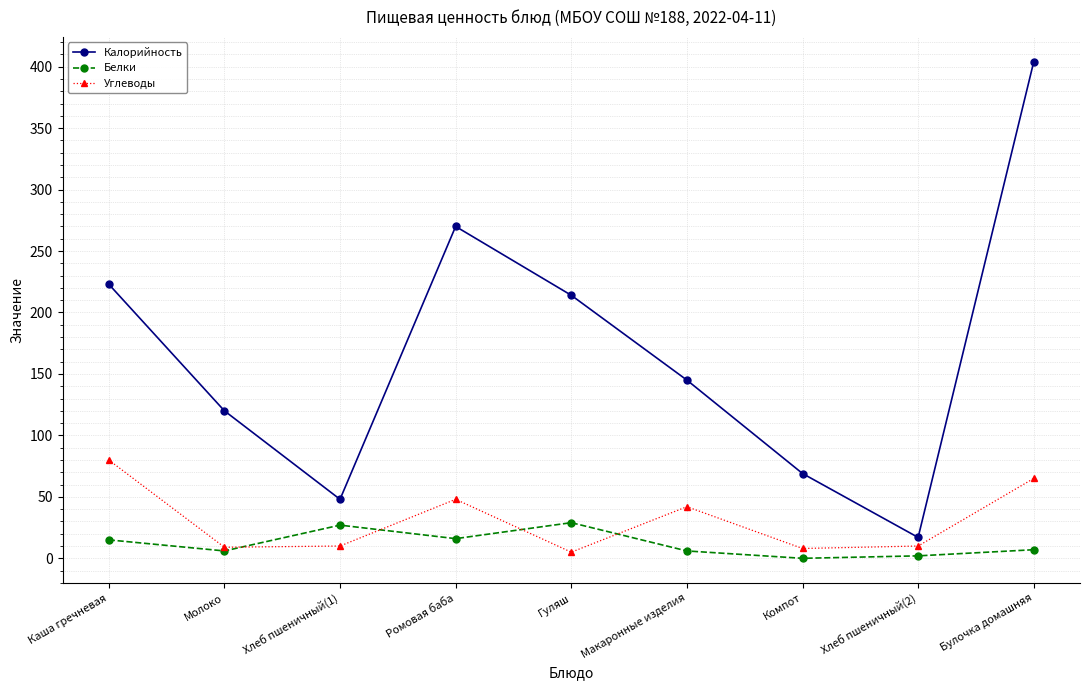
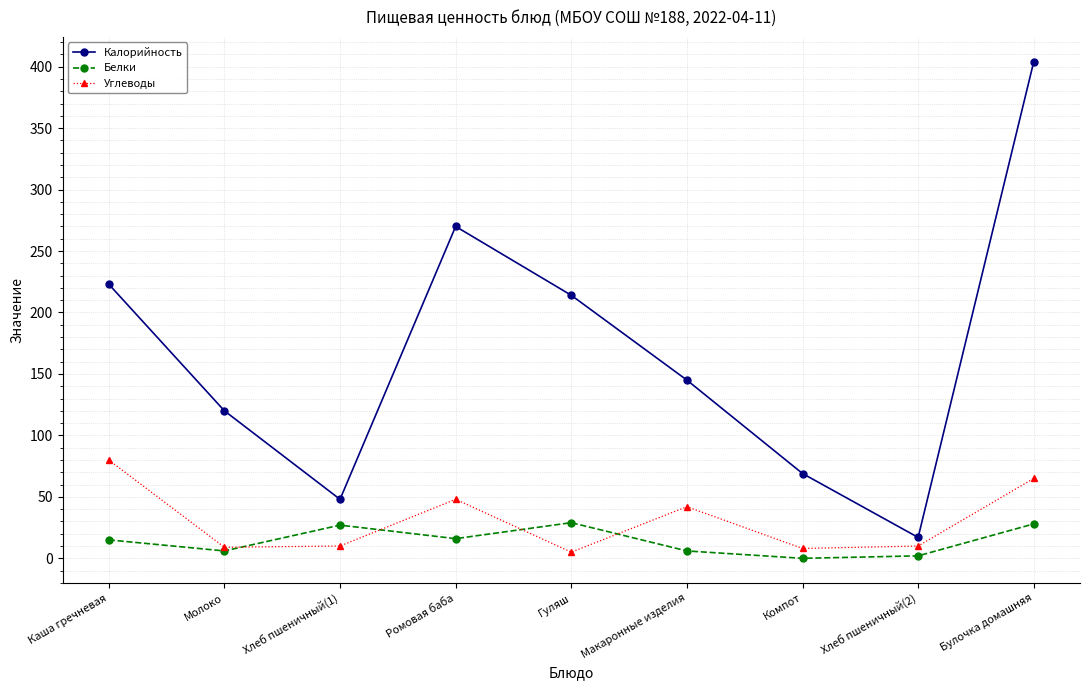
  {
    "Калорийность": {
      "Каша гречневая": 223,
      "Молоко": 120,
      "Хлеб пшеничный(1)": 48,
      "Ромовая баба": 270,
      "Гуляш": 214,
      "Макаронные изделия": 145,
      "Компот": 69,
      "Хлеб пшеничный(2)": 17,
      "Булочка домашняя": 404
    },
    "Белки": {
      "Каша гречневая": 15,
      "Молоко": 6,
      "Хлеб пшеничный(1)": 27,
      "Ромовая баба": 16,
      "Гуляш": 29,
      "Макаронные изделия": 6,
      "Компот": 0,
      "Хлеб пшеничный(2)": 2,
-     "Булочка домашняя": 7
+     "Булочка домашняя": 28
    },
    "Углеводы": {
      "Каша гречневая": 80,
      "Молоко": 9,
      "Хлеб пшеничный(1)": 10,
      "Ромовая баба": 48,
      "Гуляш": 5,
      "Макаронные изделия": 42,
      "Компот": 8,
      "Хлеб пшеничный(2)": 10,
      "Булочка домашняя": 65
    }
  }
